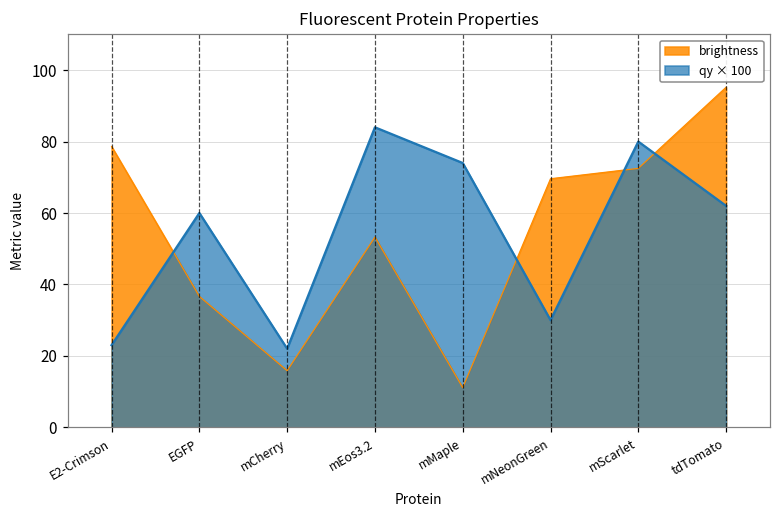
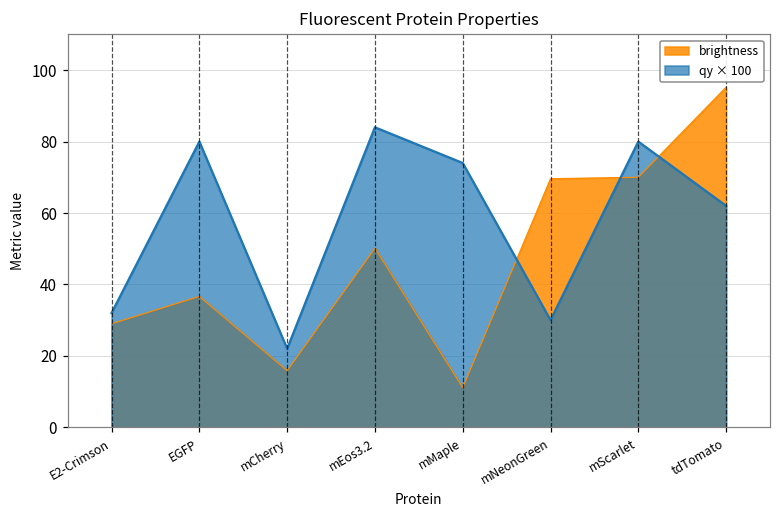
  {
    "brightness": {
-     "E2-Crimson": 79,
+     "E2-Crimson": 29,
      "EGFP": 37,
      "mCherry": 16,
-     "mEos3.2": 53,
+     "mEos3.2": 50,
      "mMaple": 11,
      "mNeonGreen": 70,
-     "mScarlet": 73,
+     "mScarlet": 70,
      "tdTomato": 95
    },
    "qy × 100": {
-     "E2-Crimson": 23,
-     "EGFP": 60,
+     "E2-Crimson": 32,
+     "EGFP": 80,
      "mCherry": 22,
      "mEos3.2": 84,
      "mMaple": 74,
      "mNeonGreen": 30,
      "mScarlet": 80,
      "tdTomato": 62
    }
  }
